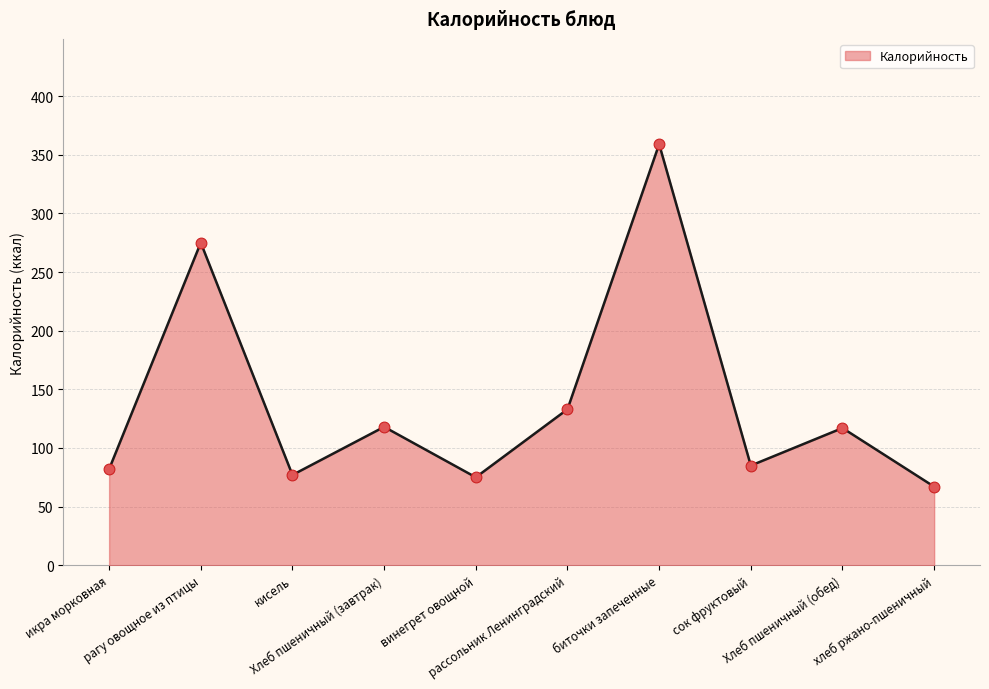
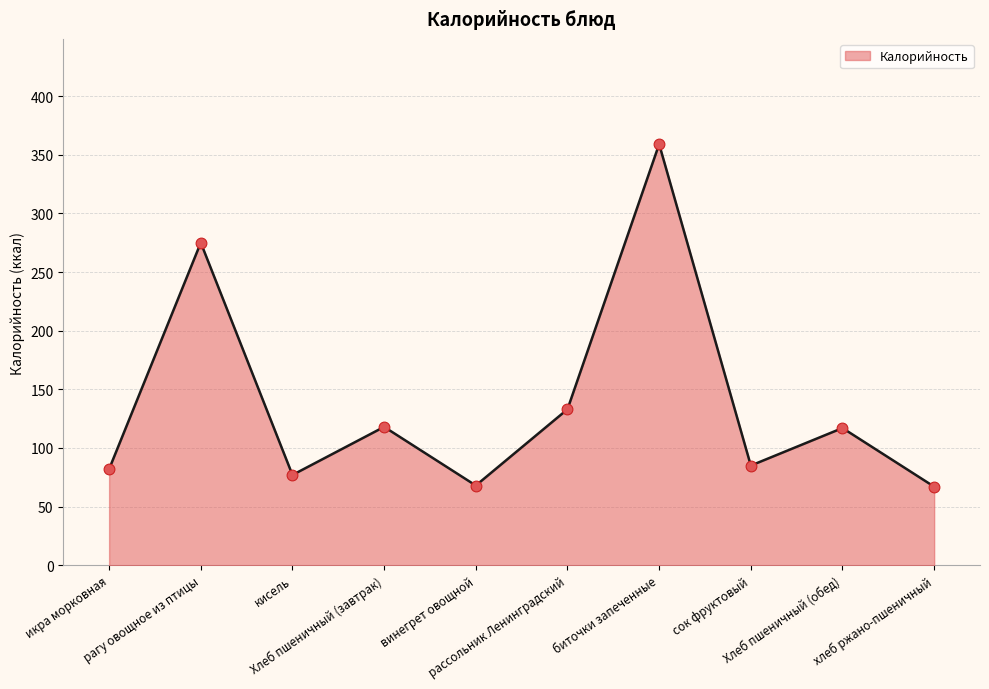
  {
    "икра морковная": 82,
    "рагу овощное из птицы": 275,
    "кисель": 77,
    "Хлеб пшеничный (завтрак)": 118,
-   "винегрет овощной": 75,
+   "винегрет овощной": 68,
    "рассольник Ленинградский": 133,
    "биточки запеченные": 359,
    "сок фруктовый": 85,
    "Хлеб пшеничный (обед)": 117,
    "хлеб ржано-пшеничный": 67
  }
